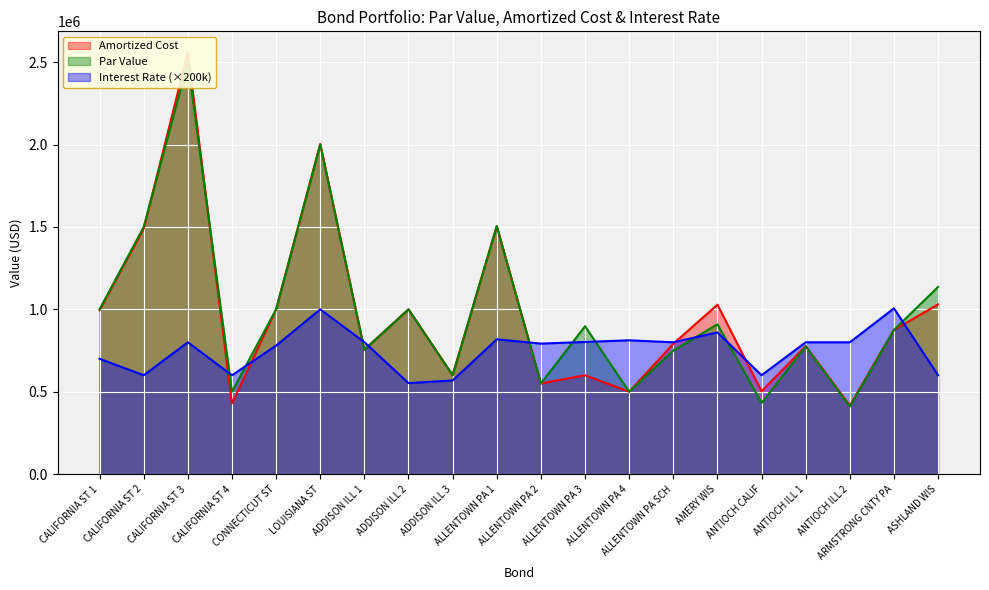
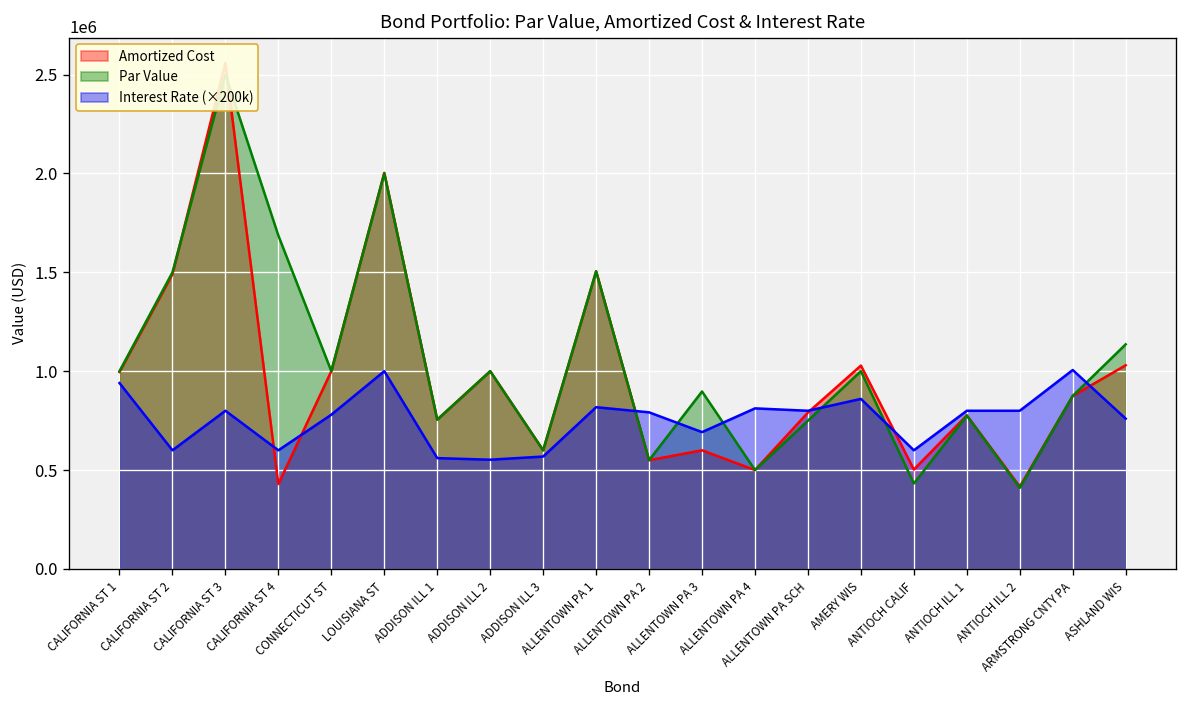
  {
    "Amortized Cost": {
      "CALIFORNIA ST 4": 430000,
      "ALLENTOWN PA 3": 600000,
      "AMERY WIS": 1030000,
      "ANTIOCH CALIF": 500000,
      "ASHLAND WIS": 1030000
    },
    "Par Value": {
-     "CALIFORNIA ST 4": 500000,
+     "CALIFORNIA ST 4": 1690000,
      "ALLENTOWN PA 3": 900000,
      "ALLENTOWN PA SCH": 750000,
-     "AMERY WIS": 910000,
+     "AMERY WIS": 1000000,
      "ANTIOCH CALIF": 430000,
      "ASHLAND WIS": 1140000
    },
    "Interest Rate (×200k)": {
-     "CALIFORNIA ST 1": 700000,
+     "CALIFORNIA ST 1": 940000,
      "CALIFORNIA ST 2": 600000,
      "CALIFORNIA ST 3": 800000,
      "CALIFORNIA ST 4": 600000,
      "CONNECTICUT ST": 780000,
      "LOUISIANA ST": 1000000,
-     "ADDISON ILL 1": 800000,
+     "ADDISON ILL 1": 560000,
      "ADDISON ILL 2": 550000,
      "ADDISON ILL 3": 570000,
      "ALLENTOWN PA 1": 820000,
      "ALLENTOWN PA 2": 790000,
-     "ALLENTOWN PA 3": 800000,
+     "ALLENTOWN PA 3": 690000,
      "ALLENTOWN PA 4": 810000,
      "AMERY WIS": 860000,
      "ANTIOCH CALIF": 600000,
      "ANTIOCH ILL 1": 800000,
      "ANTIOCH ILL 2": 800000,
      "ARMSTRONG CNTY PA": 1010000,
-     "ASHLAND WIS": 600000
+     "ASHLAND WIS": 760000
    }
  }
